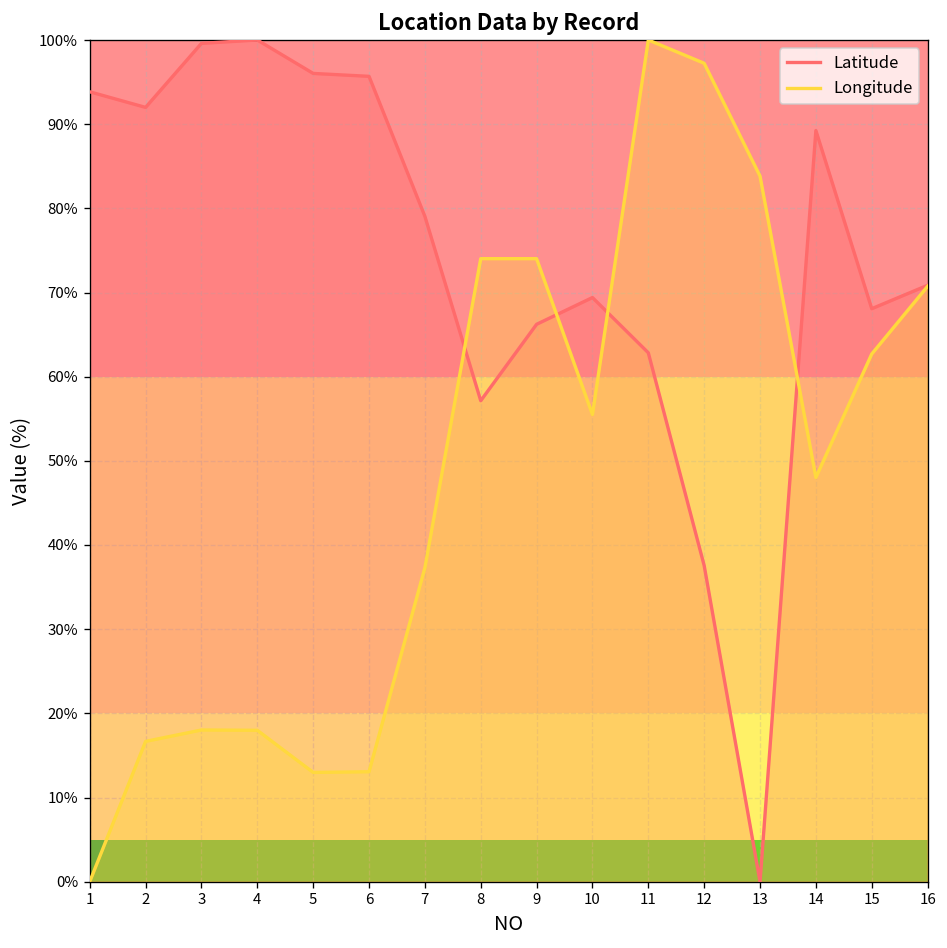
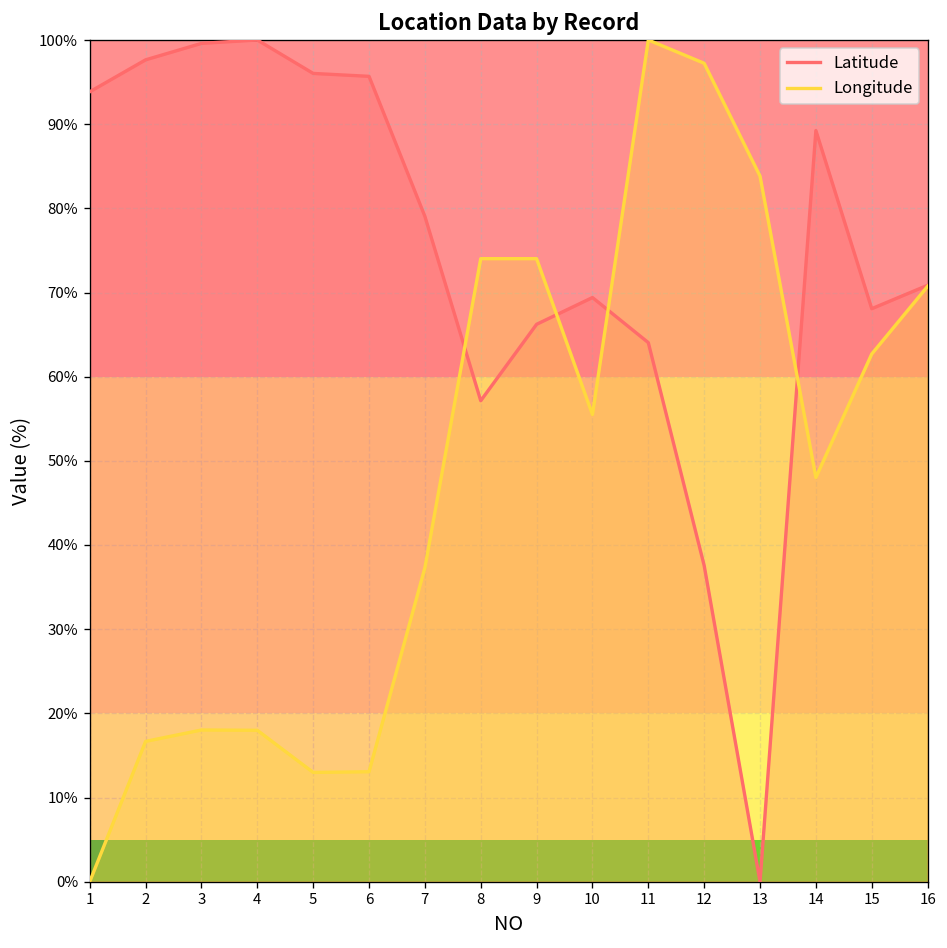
  {
    "Latitude": {
      "1": "94%",
-     "2": "92%",
+     "2": "98%",
      "3": "100%",
      "4": "100%",
      "5": "96%",
      "6": "96%",
      "7": "79%",
      "8": "57%",
      "9": "66%",
      "10": "69%",
-     "11": "63%",
+     "11": "64%",
      "12": "38%",
      "13": "0%",
      "14": "89%",
      "15": "68%"
    },
    "Longitude": {
      "1": "0%",
      "2": "17%",
      "3": "18%",
      "4": "18%",
      "5": "13%",
      "6": "13%",
      "7": "37%",
      "8": "74%",
      "9": "74%",
      "10": "56%",
      "11": "100%",
      "12": "97%",
      "13": "84%",
      "14": "48%",
      "15": "63%"
    }
  }
